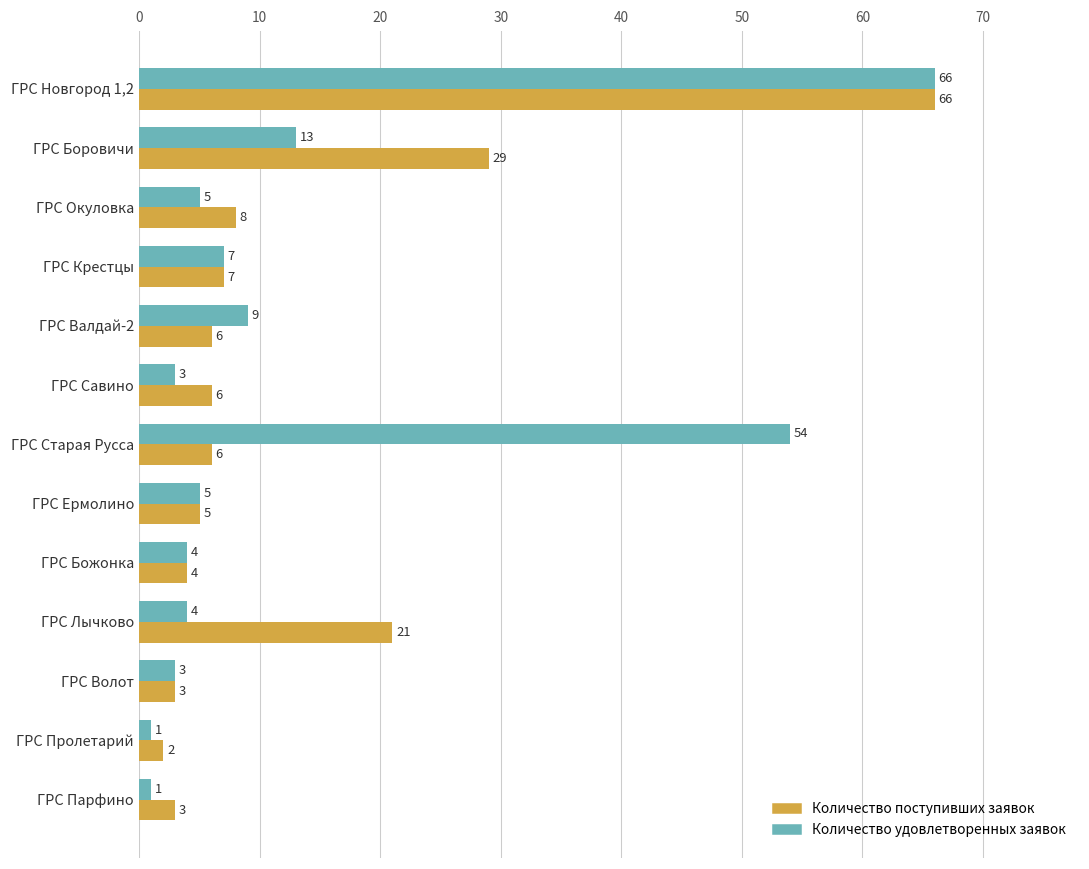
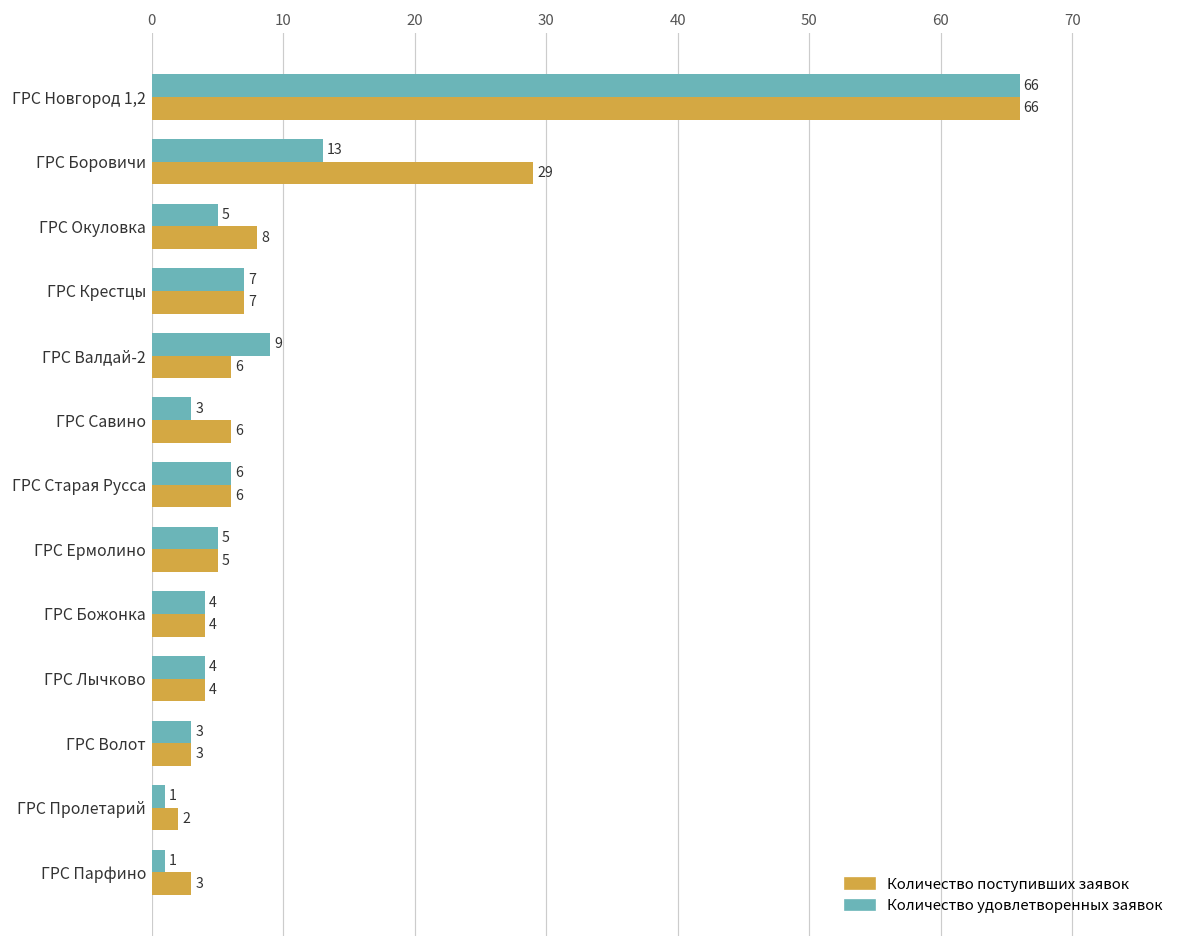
  {
    "Количество поступивших заявок": {
      "ГРС Новгород 1,2": 66,
      "ГРС Боровичи": 29,
      "ГРС Окуловка": 8,
      "ГРС Крестцы": 7,
      "ГРС Валдай-2": 6,
      "ГРС Савино": 6,
      "ГРС Старая Русса": 6,
      "ГРС Ермолино": 5,
      "ГРС Божонка": 4,
-     "ГРС Лычково": 21,
+     "ГРС Лычково": 4,
      "ГРС Волот": 3,
      "ГРС Пролетарий": 2,
      "ГРС Парфино": 3
    },
    "Количество удовлетворенных заявок": {
      "ГРС Новгород 1,2": 66,
      "ГРС Боровичи": 13,
      "ГРС Окуловка": 5,
      "ГРС Крестцы": 7,
      "ГРС Валдай-2": 9,
      "ГРС Савино": 3,
-     "ГРС Старая Русса": 54,
+     "ГРС Старая Русса": 6,
      "ГРС Ермолино": 5,
      "ГРС Божонка": 4,
      "ГРС Лычково": 4,
      "ГРС Волот": 3,
      "ГРС Пролетарий": 1,
      "ГРС Парфино": 1
    }
  }
